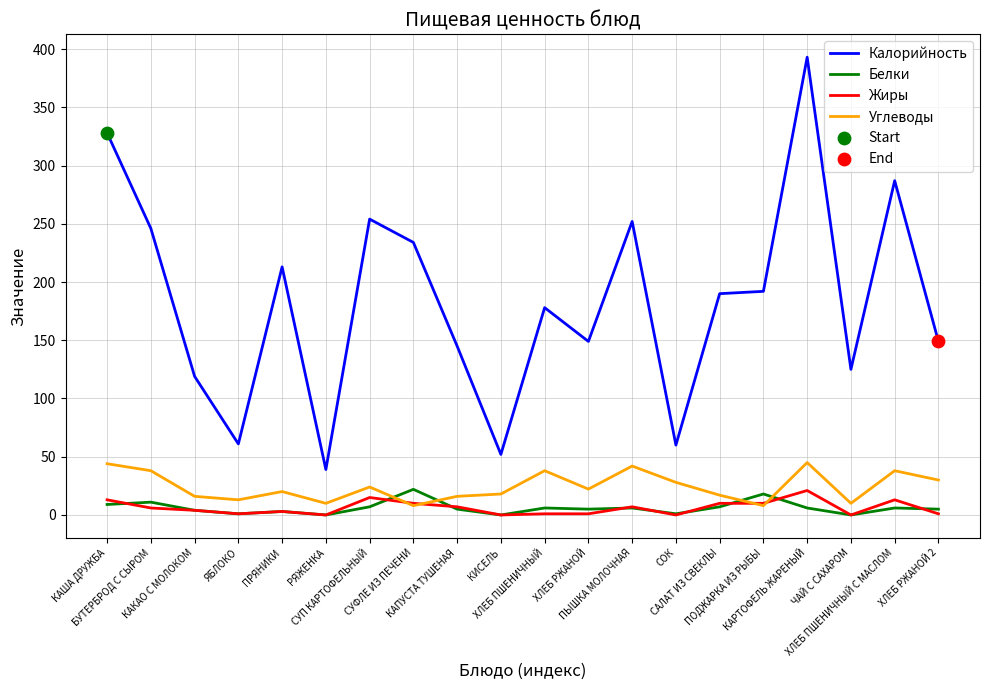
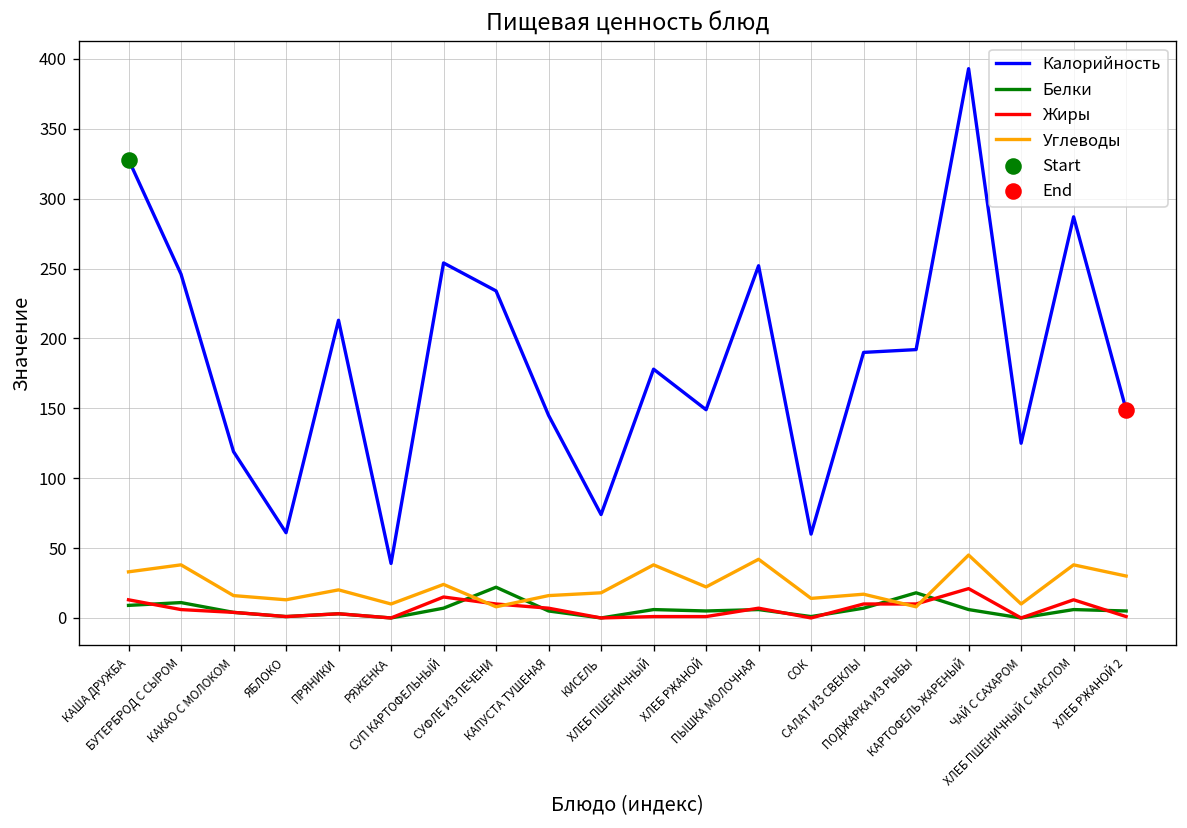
  {
    "Калорийность": {
      "БУТЕРБРОД С СЫРОМ": 246,
      "КАКАО С МОЛОКОМ": 119,
      "ЯБЛОКО": 61,
      "ПРЯНИКИ": 213,
      "РЯЖЕНКА": 39,
      "СУП КАРТОФЕЛЬНЫЙ": 254,
      "СУФЛЕ ИЗ ПЕЧЕНИ": 234,
      "КАПУСТА ТУШЕНАЯ": 145,
-     "КИСЕЛЬ": 52,
+     "КИСЕЛЬ": 74,
      "ХЛЕБ ПШЕНИЧНЫЙ": 178,
      "ХЛЕБ РЖАНОЙ": 149,
      "ПЫШКА МОЛОЧНАЯ": 252,
      "СОК": 60,
      "САЛАТ ИЗ СВЕКЛЫ": 190,
      "ПОДЖАРКА ИЗ РЫБЫ": 192,
      "КАРТОФЕЛЬ ЖАРЕНЫЙ": 393,
      "ЧАЙ С САХАРОМ": 125,
      "ХЛЕБ ПШЕНИЧНЫЙ С МАСЛОМ": 287
    },
    "Углеводы": {
-     "КАША ДРУЖБА": 44,
+     "КАША ДРУЖБА": 33,
      "БУТЕРБРОД С СЫРОМ": 38,
      "КАКАО С МОЛОКОМ": 16,
      "ЯБЛОКО": 13,
      "ПРЯНИКИ": 20,
      "РЯЖЕНКА": 10,
      "СУП КАРТОФЕЛЬНЫЙ": 24,
      "КАПУСТА ТУШЕНАЯ": 16,
      "КИСЕЛЬ": 18,
      "ХЛЕБ ПШЕНИЧНЫЙ": 38,
      "ХЛЕБ РЖАНОЙ": 22,
      "ПЫШКА МОЛОЧНАЯ": 42,
-     "СОК": 28,
+     "СОК": 14,
      "САЛАТ ИЗ СВЕКЛЫ": 17,
      "КАРТОФЕЛЬ ЖАРЕНЫЙ": 45,
      "ЧАЙ С САХАРОМ": 10,
      "ХЛЕБ ПШЕНИЧНЫЙ С МАСЛОМ": 38,
      "ХЛЕБ РЖАНОЙ 2": 30
    }
  }
